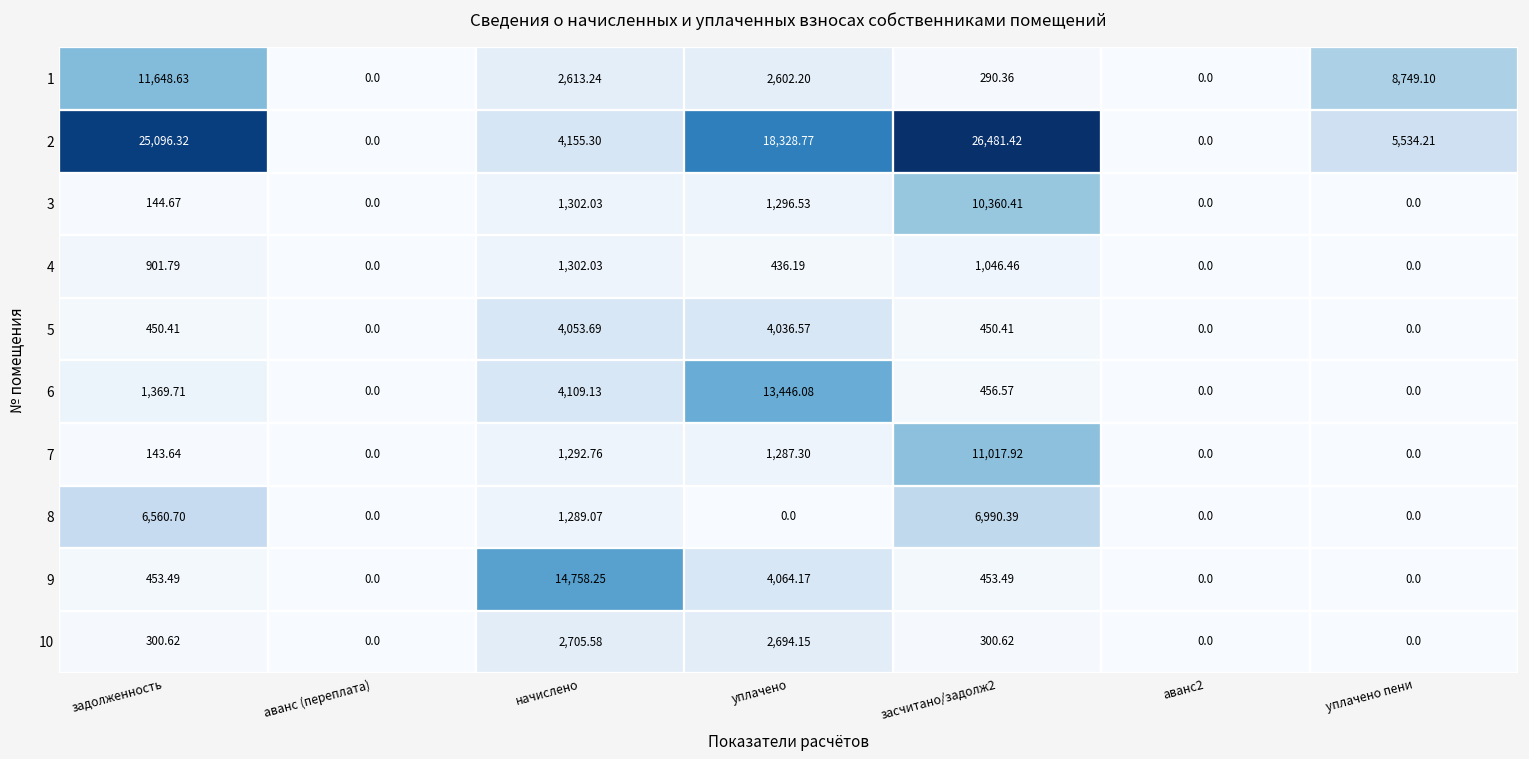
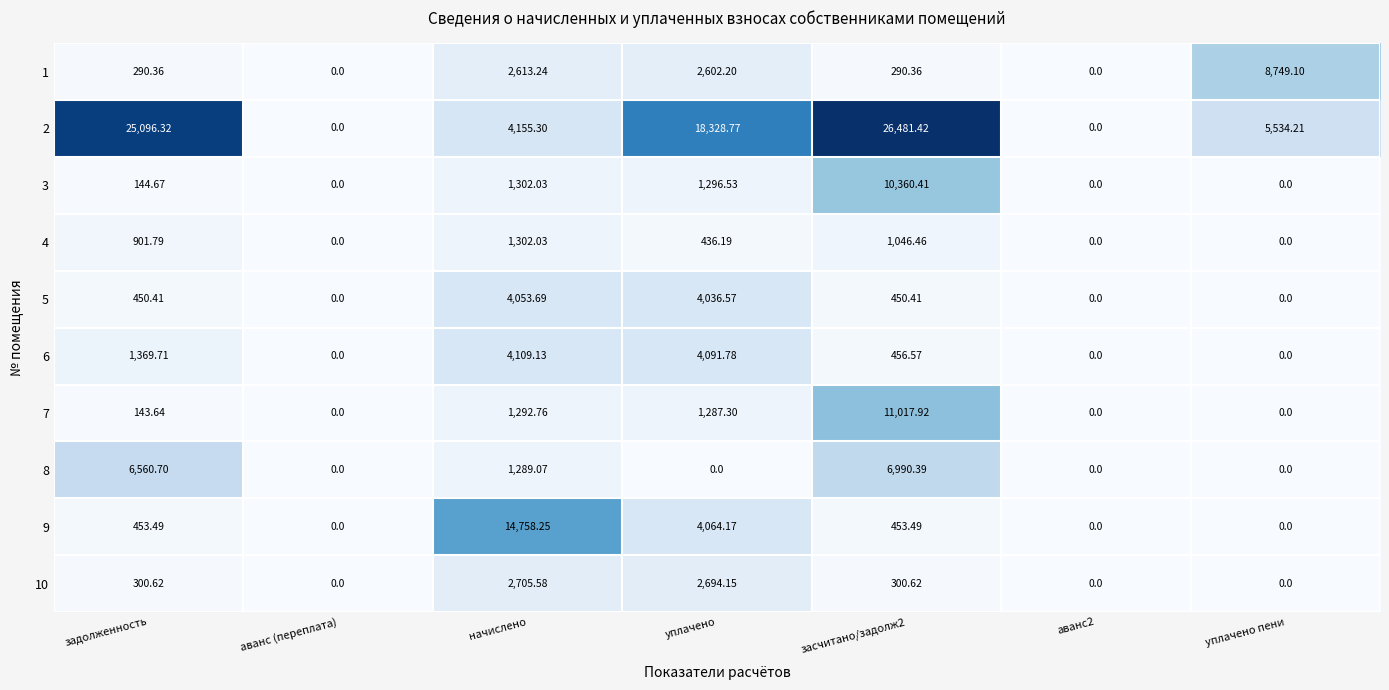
  {
    "1": {
-     "задолженность": "11,648.63",
+     "задолженность": "290.36",
      "аванс (переплата)": "0.0",
      "начислено": "2,613.24",
      "уплачено": "2,602.20",
      "засчитано/задолж2": "290.36",
      "аванс2": "0.0",
      "уплачено пени": "8,749.10"
    },
    "2": {
      "задолженность": "25,096.32",
      "аванс (переплата)": "0.0",
      "начислено": "4,155.30",
      "уплачено": "18,328.77",
      "засчитано/задолж2": "26,481.42",
      "аванс2": "0.0",
      "уплачено пени": "5,534.21"
    },
    "3": {
      "задолженность": "144.67",
      "аванс (переплата)": "0.0",
      "начислено": "1,302.03",
      "уплачено": "1,296.53",
      "засчитано/задолж2": "10,360.41",
      "аванс2": "0.0",
      "уплачено пени": "0.0"
    },
    "4": {
      "задолженность": "901.79",
      "аванс (переплата)": "0.0",
      "начислено": "1,302.03",
      "уплачено": "436.19",
      "засчитано/задолж2": "1,046.46",
      "аванс2": "0.0",
      "уплачено пени": "0.0"
    },
    "5": {
      "задолженность": "450.41",
      "аванс (переплата)": "0.0",
      "начислено": "4,053.69",
      "уплачено": "4,036.57",
      "засчитано/задолж2": "450.41",
      "аванс2": "0.0",
      "уплачено пени": "0.0"
    },
    "6": {
      "задолженность": "1,369.71",
      "аванс (переплата)": "0.0",
      "начислено": "4,109.13",
-     "уплачено": "13,446.08",
+     "уплачено": "4,091.78",
      "засчитано/задолж2": "456.57",
      "аванс2": "0.0",
      "уплачено пени": "0.0"
    },
    "7": {
      "задолженность": "143.64",
      "аванс (переплата)": "0.0",
      "начислено": "1,292.76",
      "уплачено": "1,287.30",
      "засчитано/задолж2": "11,017.92",
      "аванс2": "0.0",
      "уплачено пени": "0.0"
    },
    "8": {
      "задолженность": "6,560.70",
      "аванс (переплата)": "0.0",
      "начислено": "1,289.07",
      "уплачено": "0.0",
      "засчитано/задолж2": "6,990.39",
      "аванс2": "0.0",
      "уплачено пени": "0.0"
    },
    "9": {
      "задолженность": "453.49",
      "аванс (переплата)": "0.0",
      "начислено": "14,758.25",
      "уплачено": "4,064.17",
      "засчитано/задолж2": "453.49",
      "аванс2": "0.0",
      "уплачено пени": "0.0"
    },
    "10": {
      "задолженность": "300.62",
      "аванс (переплата)": "0.0",
      "начислено": "2,705.58",
      "уплачено": "2,694.15",
      "засчитано/задолж2": "300.62",
      "аванс2": "0.0",
      "уплачено пени": "0.0"
    }
  }
